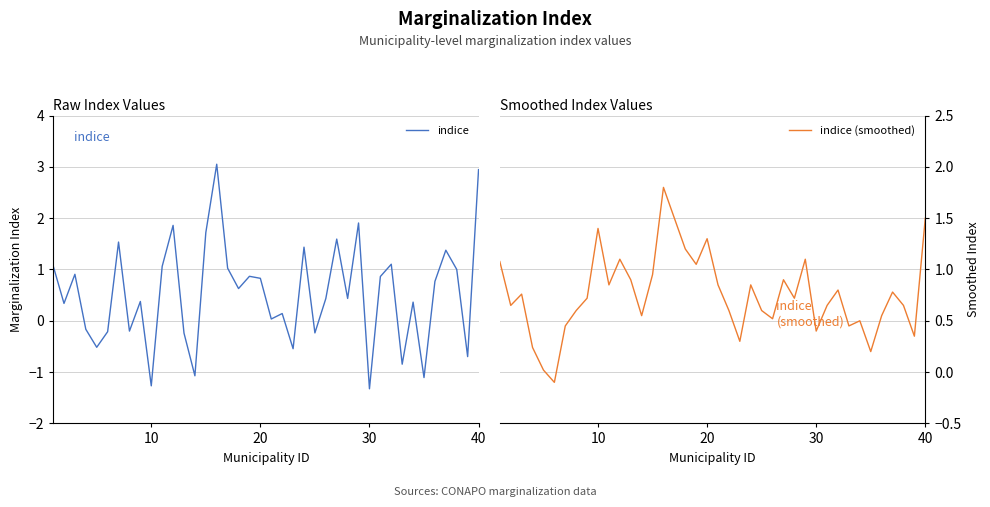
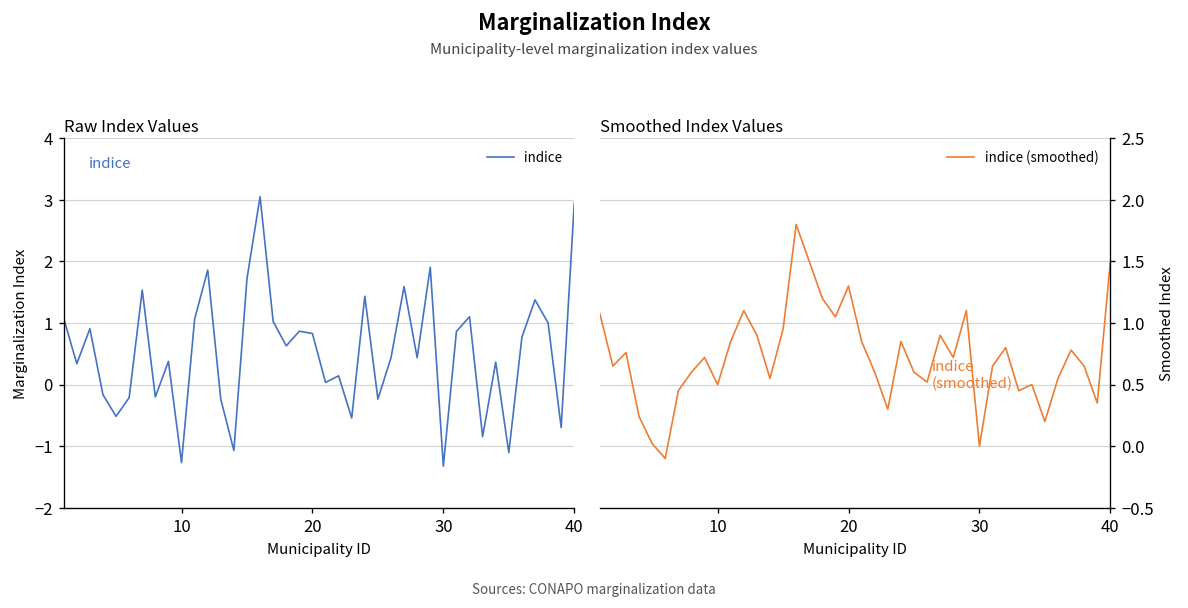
  {
    "Raw Index Values": {
      "10": -1.3,
      "20": 0.8,
      "30": -1.3,
      "40": 2.9
    },
    "Smoothed Index Values": {
-     "10": 1.4,
+     "10": 0.5,
      "20": 1.3,
-     "30": 0.4,
+     "30": 0.0,
      "40": 1.5
    }
  }
